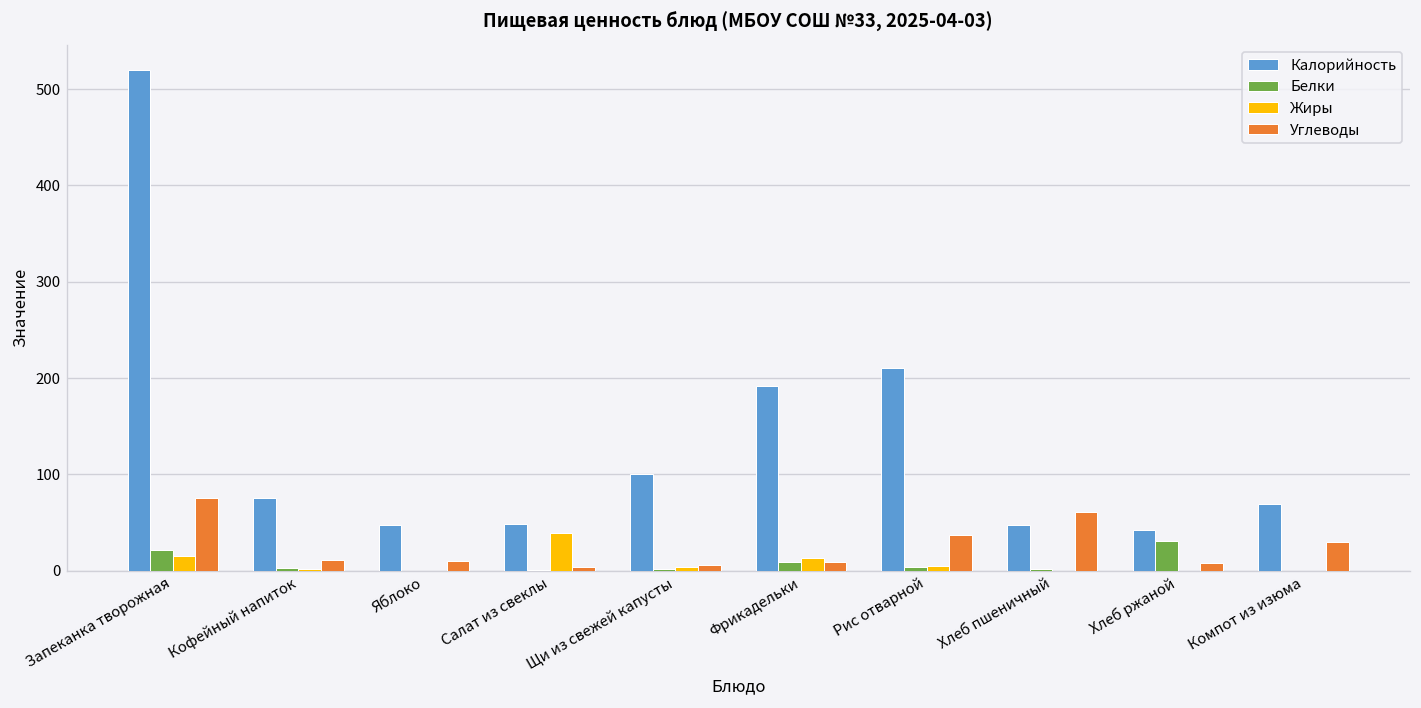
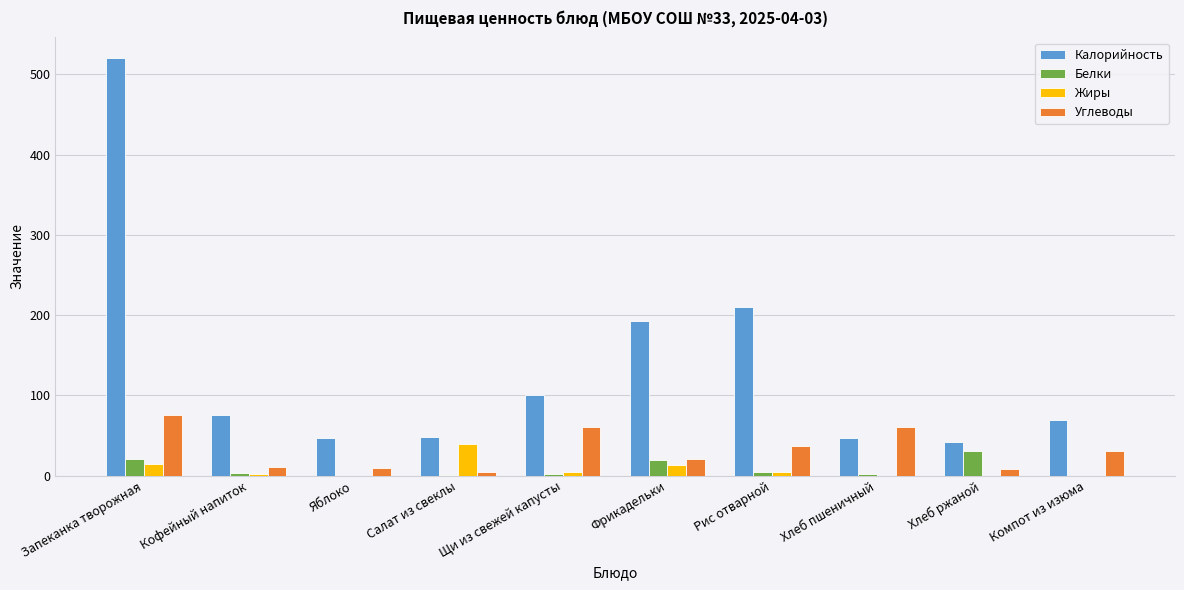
  {
    "Калорийность": {
      "Запеканка творожная": 520,
      "Кофейный напиток": 80,
      "Яблоко": 50,
      "Салат из свеклы": 50,
      "Щи из свежей капусты": 100,
      "Фрикадельки": 190,
      "Рис отварной": 210,
      "Хлеб пшеничный": 50,
      "Хлеб ржаной": 40,
      "Компот из изюма": 70
    },
    "Белки": {
      "Запеканка творожная": 20,
      "Яблоко": 0,
-     "Фрикадельки": 10,
+     "Фрикадельки": 20,
      "Рис отварной": 0,
      "Хлеб ржаной": 30,
      "Компот из изюма": 0
    },
    "Жиры": {
      "Запеканка творожная": 20,
      "Яблоко": 0,
      "Салат из свеклы": 40,
      "Щи из свежей капусты": 0,
      "Фрикадельки": 10,
      "Рис отварной": 10,
      "Хлеб пшеничный": 0,
      "Хлеб ржаной": 0,
      "Компот из изюма": 0
    },
    "Углеводы": {
      "Запеканка творожная": 80,
      "Кофейный напиток": 10,
      "Яблоко": 10,
      "Салат из свеклы": 0,
-     "Щи из свежей капусты": 10,
-     "Фрикадельки": 10,
+     "Щи из свежей капусты": 60,
+     "Фрикадельки": 20,
      "Рис отварной": 40,
      "Хлеб пшеничный": 60,
      "Хлеб ржаной": 10,
      "Компот из изюма": 30
    }
  }
